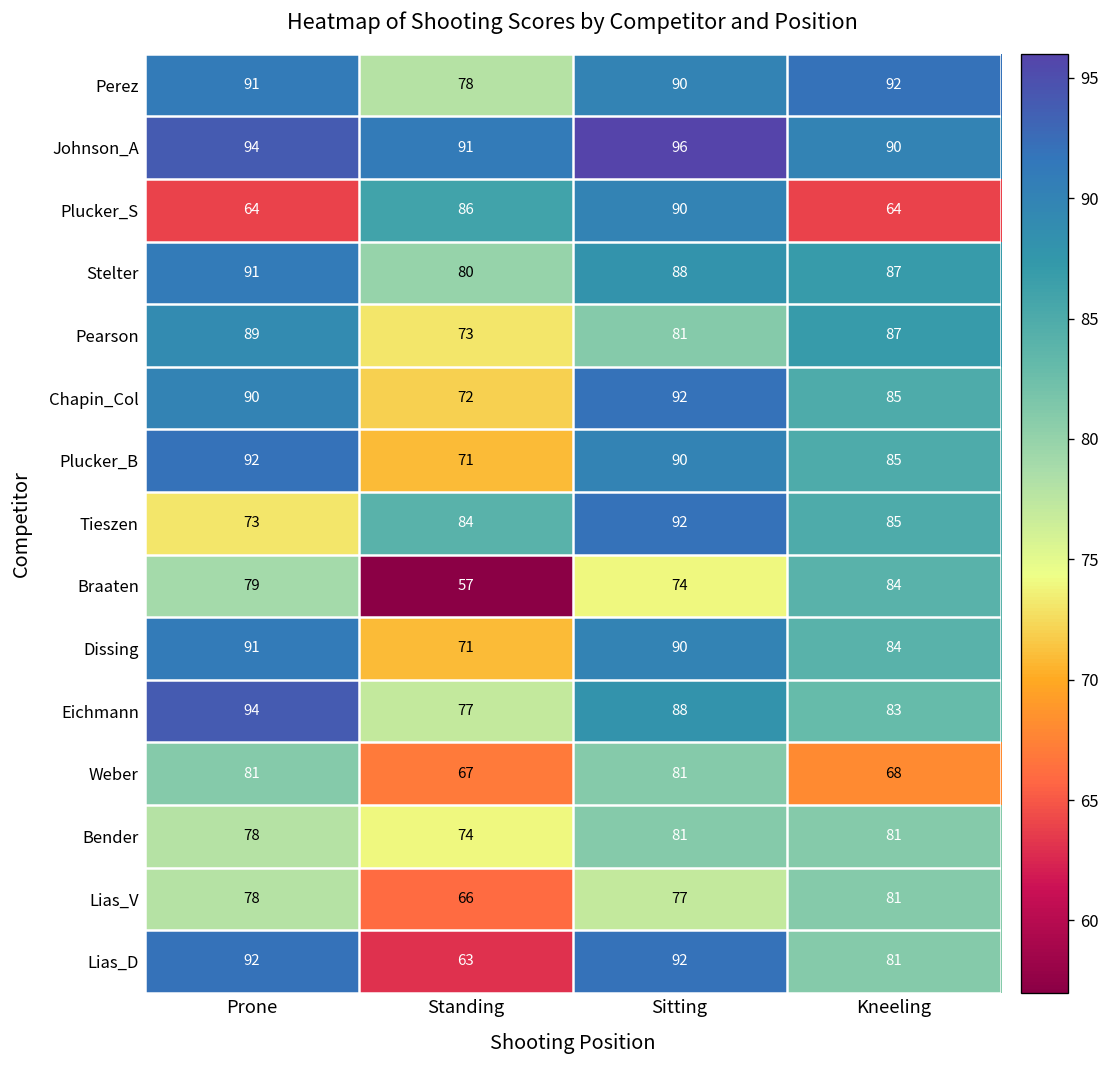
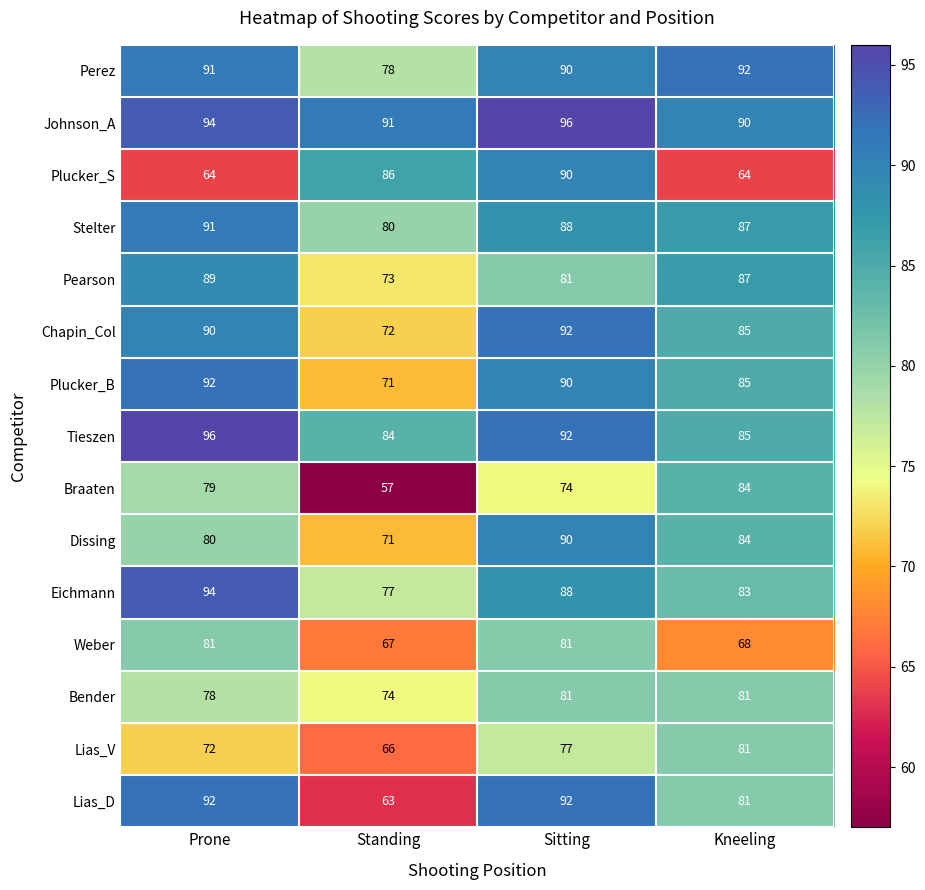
  {
    "Perez": {
      "Prone": 91,
      "Standing": 78,
      "Sitting": 90,
      "Kneeling": 92
    },
    "Johnson_A": {
      "Prone": 94,
      "Standing": 91,
      "Sitting": 96,
      "Kneeling": 90
    },
    "Plucker_S": {
      "Prone": 64,
      "Standing": 86,
      "Sitting": 90,
      "Kneeling": 64
    },
    "Stelter": {
      "Prone": 91,
      "Standing": 80,
      "Sitting": 88,
      "Kneeling": 87
    },
    "Pearson": {
      "Prone": 89,
      "Standing": 73,
      "Sitting": 81,
      "Kneeling": 87
    },
    "Chapin_Col": {
      "Prone": 90,
      "Standing": 72,
      "Sitting": 92,
      "Kneeling": 85
    },
    "Plucker_B": {
      "Prone": 92,
      "Standing": 71,
      "Sitting": 90,
      "Kneeling": 85
    },
    "Tieszen": {
-     "Prone": 73,
+     "Prone": 96,
      "Standing": 84,
      "Sitting": 92,
      "Kneeling": 85
    },
    "Braaten": {
      "Prone": 79,
      "Standing": 57,
      "Sitting": 74,
      "Kneeling": 84
    },
    "Dissing": {
-     "Prone": 91,
+     "Prone": 80,
      "Standing": 71,
      "Sitting": 90,
      "Kneeling": 84
    },
    "Eichmann": {
      "Prone": 94,
      "Standing": 77,
      "Sitting": 88,
      "Kneeling": 83
    },
    "Weber": {
      "Prone": 81,
      "Standing": 67,
      "Sitting": 81,
      "Kneeling": 68
    },
    "Bender": {
      "Prone": 78,
      "Standing": 74,
      "Sitting": 81,
      "Kneeling": 81
    },
    "Lias_V": {
-     "Prone": 78,
+     "Prone": 72,
      "Standing": 66,
      "Sitting": 77,
      "Kneeling": 81
    },
    "Lias_D": {
      "Prone": 92,
      "Standing": 63,
      "Sitting": 92,
      "Kneeling": 81
    }
  }
